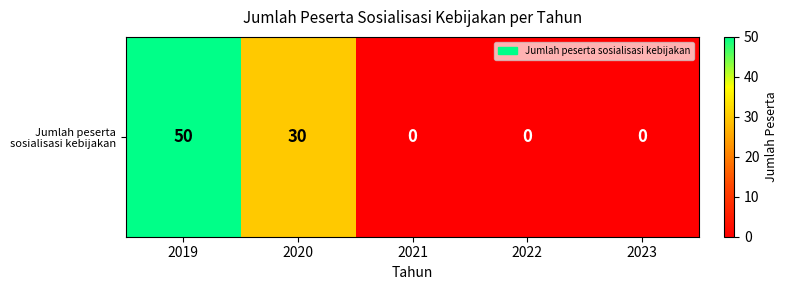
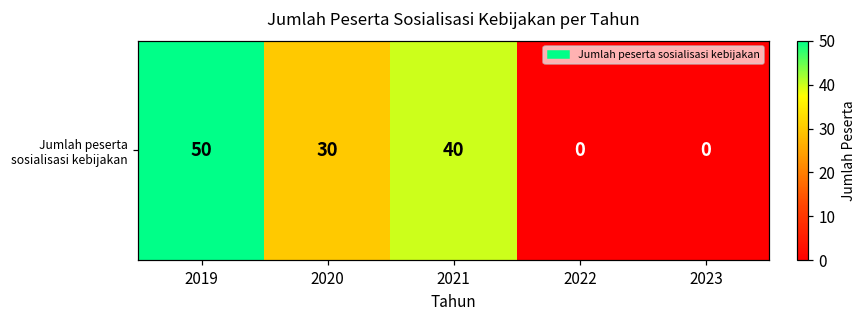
  {
    "Jumlah peserta sosialisasi kebijakan": {
      "2019": 50,
      "2020": 30,
-     "2021": 0,
+     "2021": 40,
      "2022": 0,
      "2023": 0
    }
  }
